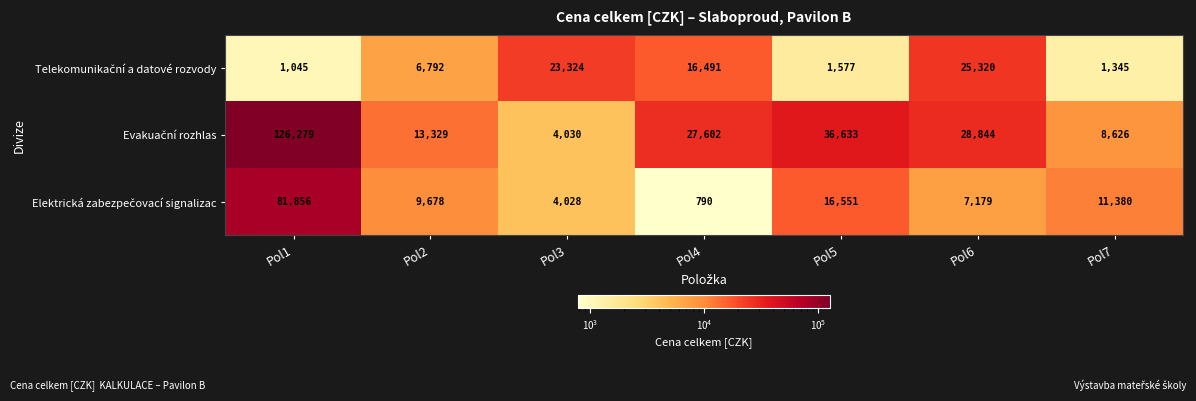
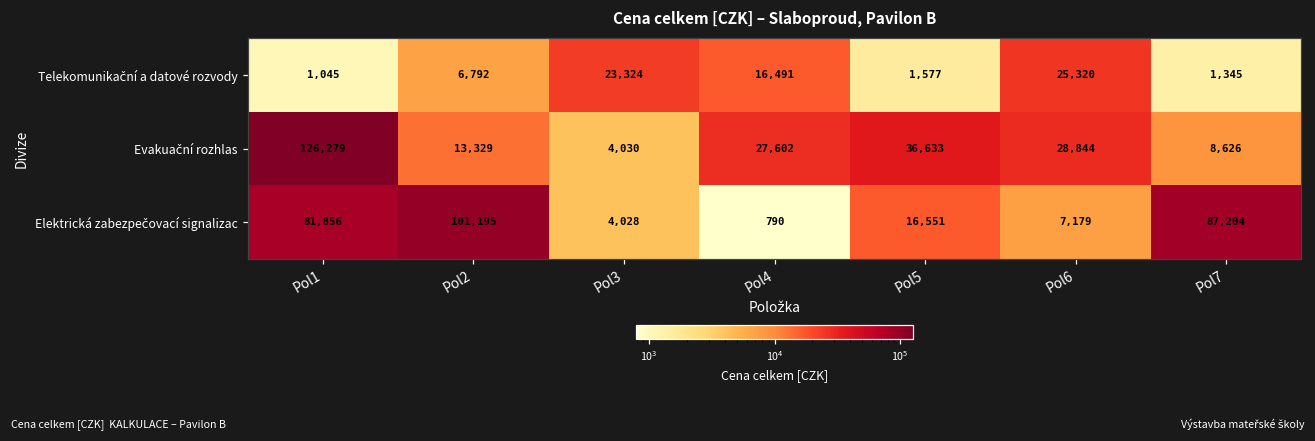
  {
    "Telekomunikační a datové rozvody": {
      "Pol1": "1,045",
      "Pol2": "6,792",
      "Pol3": "23,324",
      "Pol4": "16,491",
      "Pol5": "1,577",
      "Pol6": "25,320",
      "Pol7": "1,345"
    },
    "Evakuační rozhlas": {
      "Pol1": "126,279",
      "Pol2": "13,329",
      "Pol3": "4,030",
      "Pol4": "27,602",
      "Pol5": "36,633",
      "Pol6": "28,844",
      "Pol7": "8,626"
    },
    "Elektrická zabezpečovací signalizac": {
      "Pol1": "81,856",
-     "Pol2": "9,678",
+     "Pol2": "101,195",
      "Pol3": "4,028",
      "Pol4": "790",
      "Pol5": "16,551",
      "Pol6": "7,179",
-     "Pol7": "11,380"
+     "Pol7": "87,204"
    }
  }
